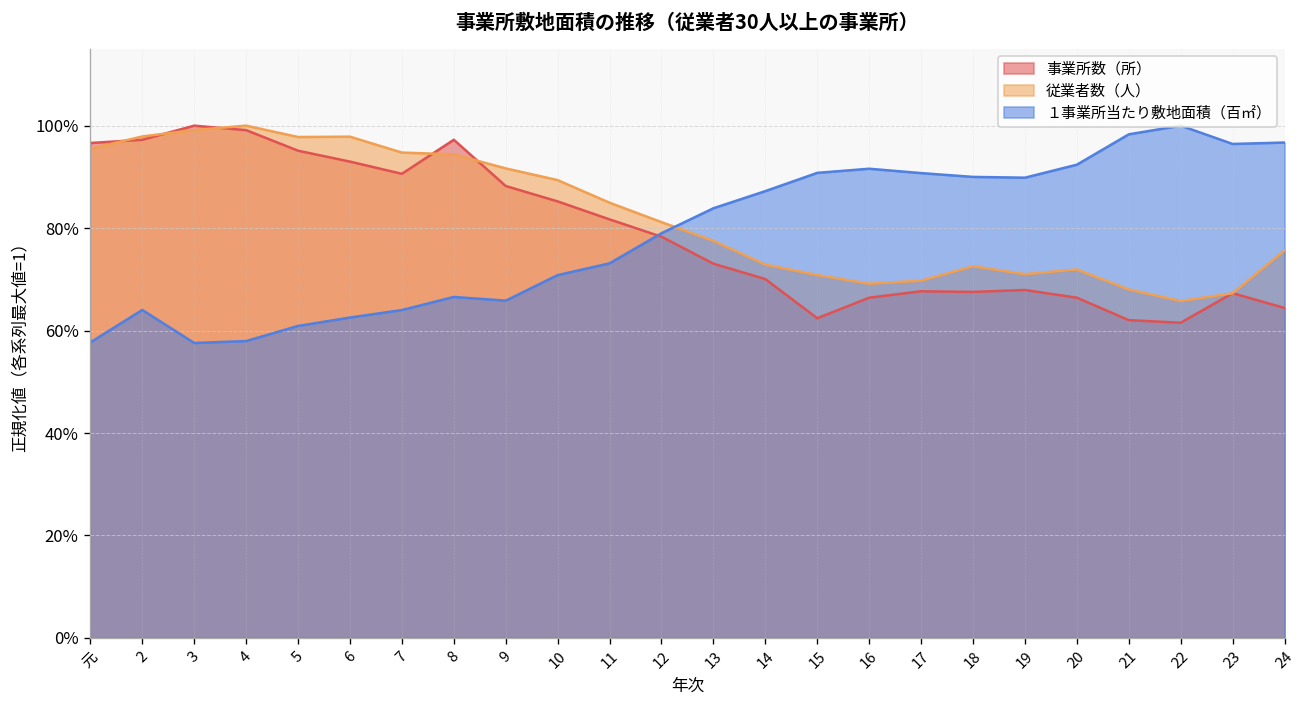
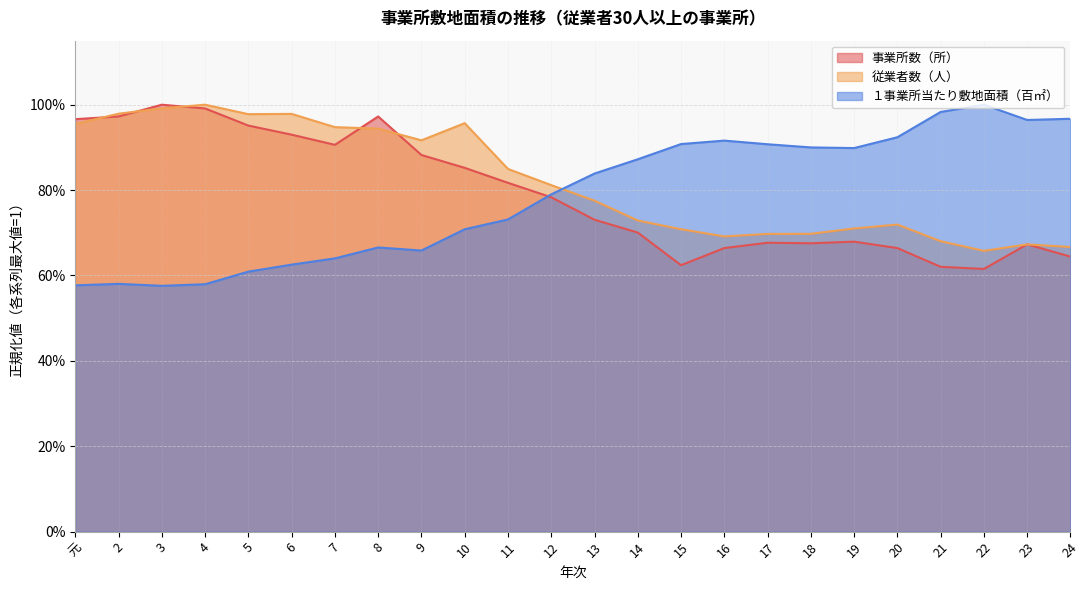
  {
    "事業所数（所）": {
      "元": "97%",
      "2": "97%",
      "3": "100%",
      "4": "99%",
      "5": "95%",
      "6": "93%",
      "7": "91%",
      "8": "97%",
      "9": "88%",
      "10": "85%",
      "11": "82%",
      "12": "78%",
      "13": "73%",
      "14": "70%",
      "15": "62%",
      "16": "66%",
      "17": "68%",
      "18": "68%",
      "19": "68%",
      "20": "66%",
      "21": "62%",
      "22": "62%",
      "24": "64%"
    },
    "従業者数（人）": {
      "元": "95%",
      "2": "98%",
      "3": "99%",
      "4": "100%",
      "5": "98%",
      "6": "98%",
      "7": "95%",
      "8": "94%",
      "9": "92%",
-     "10": "89%",
+     "10": "96%",
      "11": "85%",
      "12": "81%",
      "13": "78%",
      "14": "73%",
      "15": "71%",
      "16": "69%",
      "17": "70%",
-     "18": "73%",
+     "18": "70%",
      "19": "71%",
      "20": "72%",
      "21": "68%",
      "22": "66%",
-     "24": "76%"
+     "24": "67%"
    },
    "１事業所当たり敷地面積（百㎡）": {
      "元": "58%",
-     "2": "64%",
+     "2": "58%",
      "3": "58%",
      "4": "58%",
      "5": "61%",
      "6": "63%",
      "7": "64%",
      "8": "67%",
      "9": "66%",
      "10": "71%",
      "11": "73%",
      "12": "79%",
      "13": "84%",
      "14": "87%",
      "15": "91%",
      "16": "92%",
      "17": "91%",
      "18": "90%",
      "19": "90%",
      "20": "92%",
      "21": "98%",
      "23": "96%",
      "24": "97%"
    }
  }
